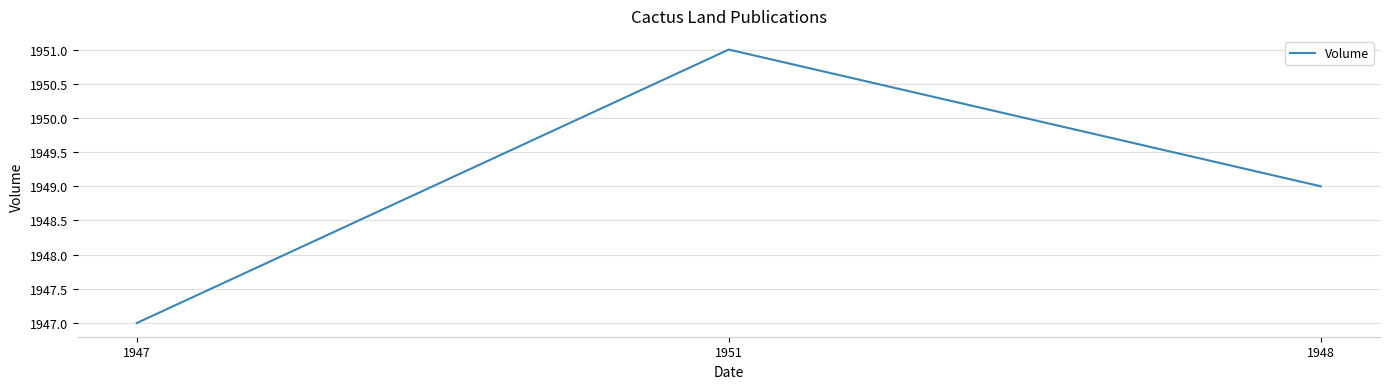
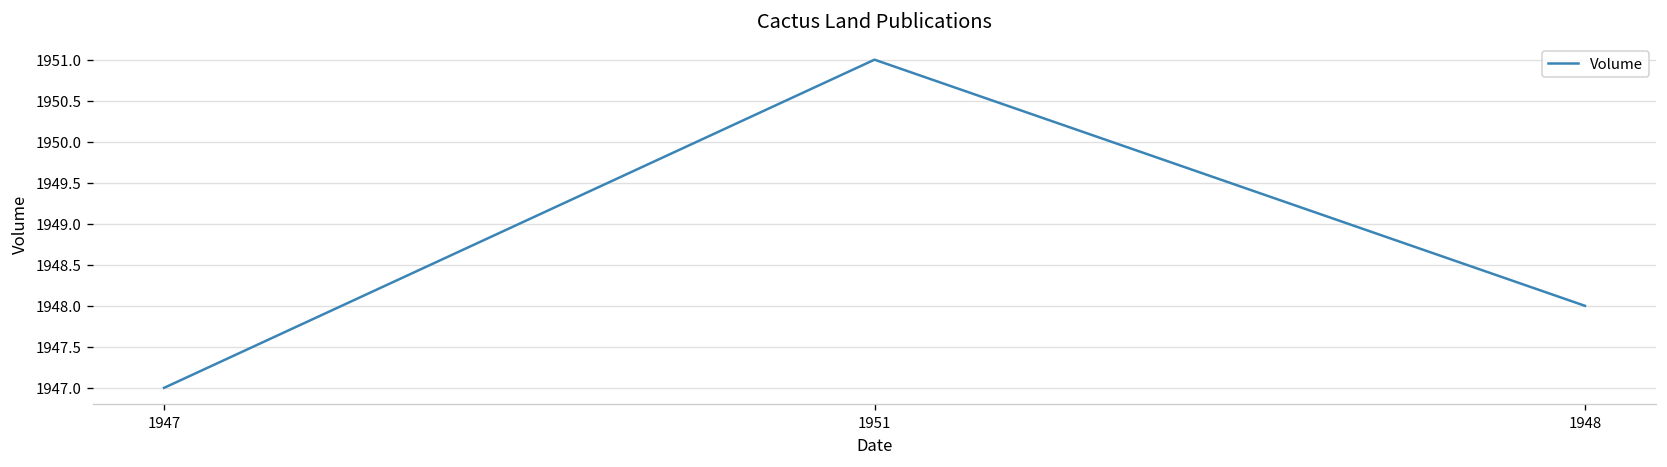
  {
    "1947": 1947,
    "1951": 1951,
-   "1948": 1949
+   "1948": 1948
  }
